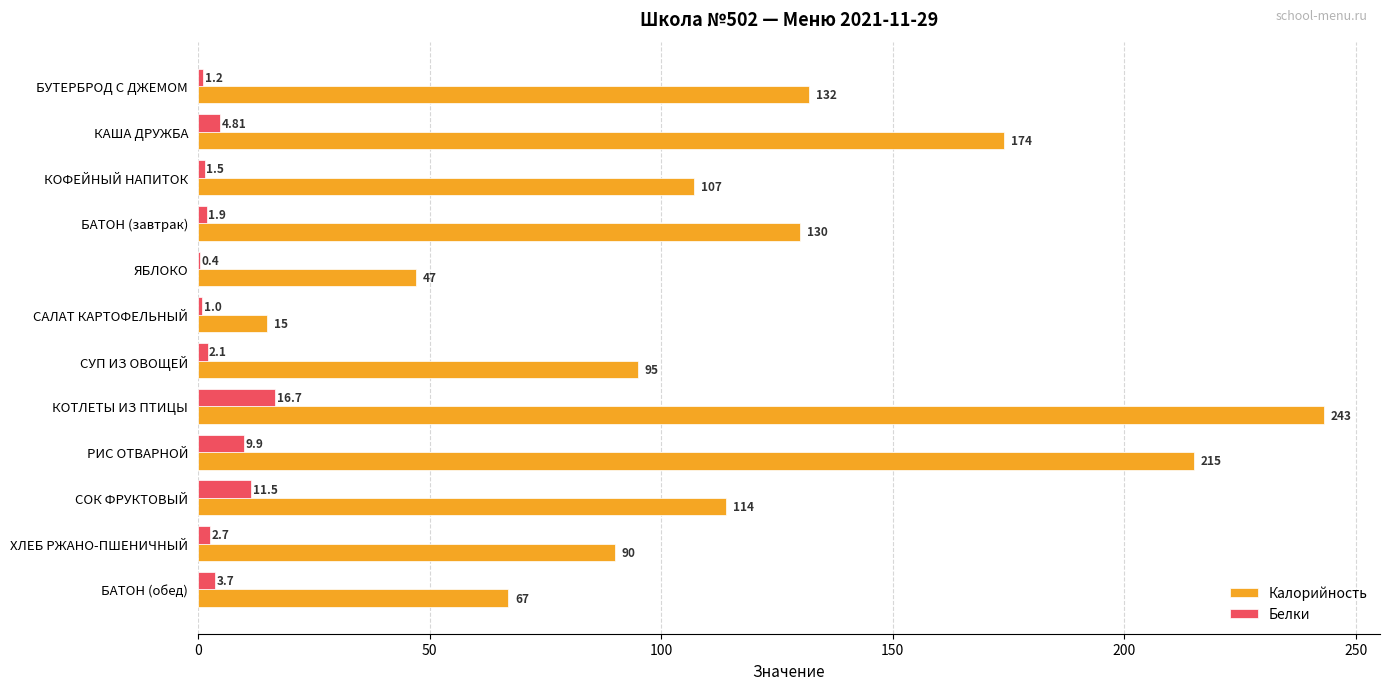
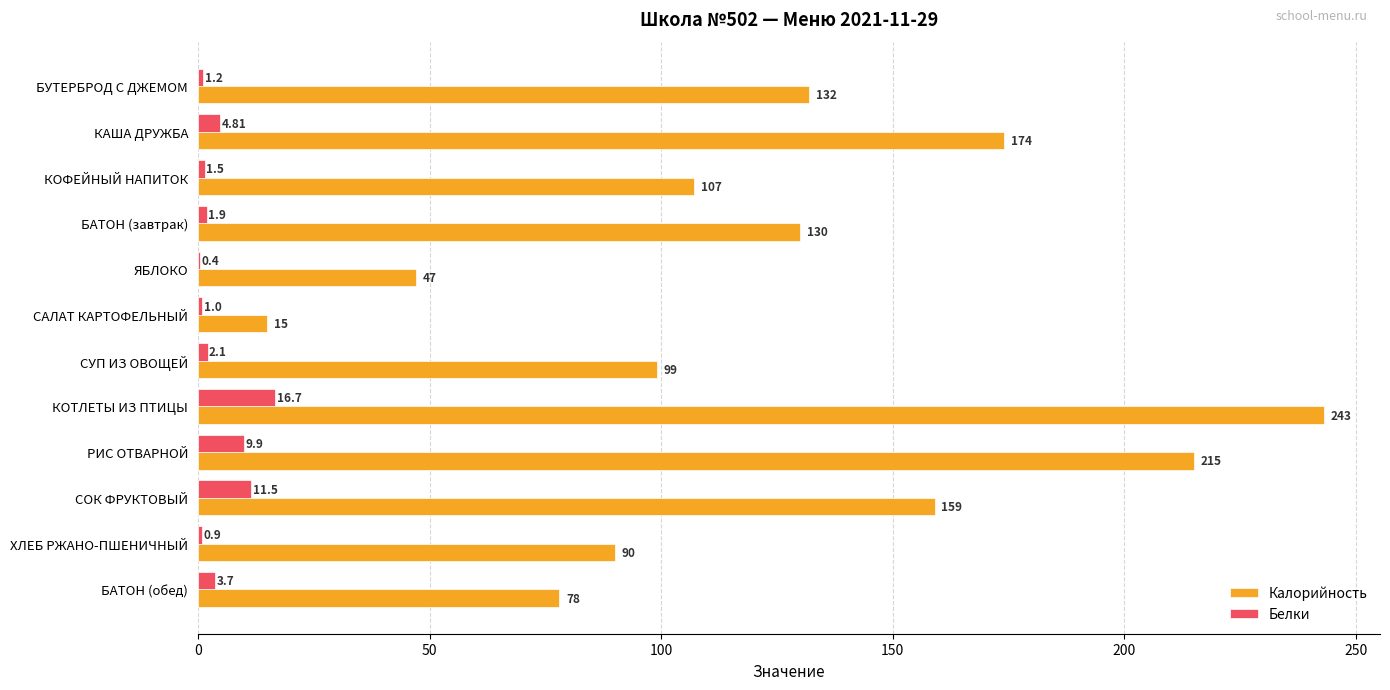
  {
    "Калорийность": {
      "БУТЕРБРОД С ДЖЕМОМ": 132,
      "КАША ДРУЖБА": 174,
      "КОФЕЙНЫЙ НАПИТОК": 107,
      "БАТОН (завтрак)": 130,
      "ЯБЛОКО": 47,
      "САЛАТ КАРТОФЕЛЬНЫЙ": 15,
-     "СУП ИЗ ОВОЩЕЙ": 95,
+     "СУП ИЗ ОВОЩЕЙ": 99,
      "КОТЛЕТЫ ИЗ ПТИЦЫ": 243,
      "РИС ОТВАРНОЙ": 215,
-     "СОК ФРУКТОВЫЙ": 114,
+     "СОК ФРУКТОВЫЙ": 159,
      "ХЛЕБ РЖАНО-ПШЕНИЧНЫЙ": 90,
-     "БАТОН (обед)": 67
+     "БАТОН (обед)": 78
    },
    "Белки": {
      "БУТЕРБРОД С ДЖЕМОМ": 1.2,
      "КАША ДРУЖБА": 4.81,
      "КОФЕЙНЫЙ НАПИТОК": 1.5,
      "БАТОН (завтрак)": 1.9,
      "ЯБЛОКО": 0.4,
      "САЛАТ КАРТОФЕЛЬНЫЙ": 1.0,
      "СУП ИЗ ОВОЩЕЙ": 2.1,
      "КОТЛЕТЫ ИЗ ПТИЦЫ": 16.7,
      "РИС ОТВАРНОЙ": 9.9,
      "СОК ФРУКТОВЫЙ": 11.5,
-     "ХЛЕБ РЖАНО-ПШЕНИЧНЫЙ": 2.7,
+     "ХЛЕБ РЖАНО-ПШЕНИЧНЫЙ": 0.9,
      "БАТОН (обед)": 3.7
    }
  }
